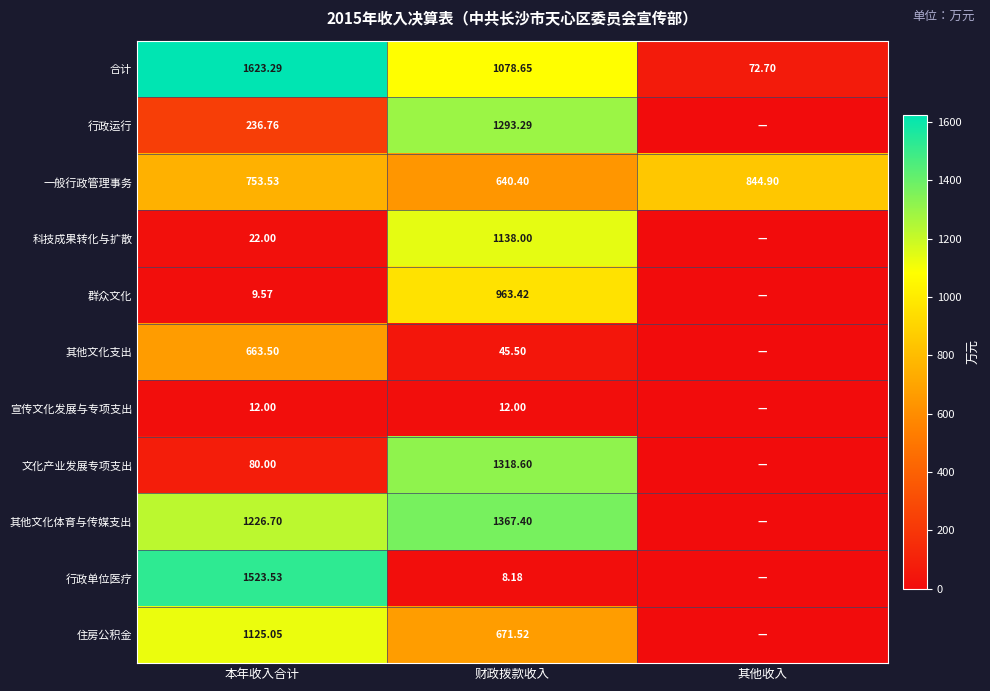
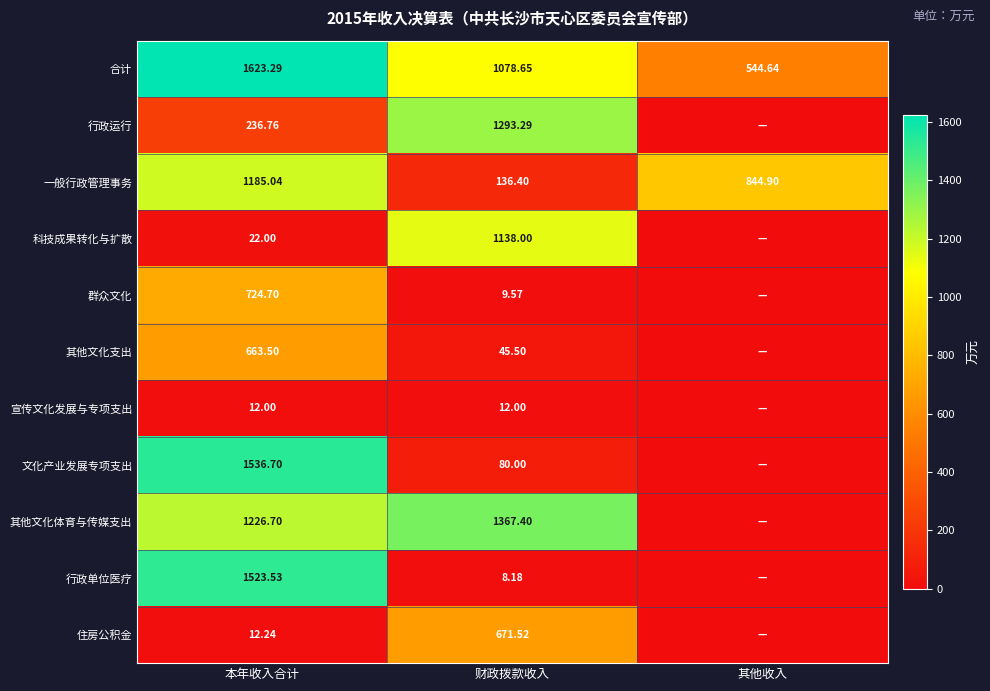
  {
    "合计": {
      "本年收入合计": 1623.29,
      "财政拨款收入": 1078.65,
-     "其他收入": 72.70
+     "其他收入": 544.64
    },
    "行政运行": {
      "本年收入合计": 236.76,
      "财政拨款收入": 1293.29
    },
    "一般行政管理事务": {
-     "本年收入合计": 753.53,
-     "财政拨款收入": 640.40,
+     "本年收入合计": 1185.04,
+     "财政拨款收入": 136.40,
      "其他收入": 844.90
    },
    "科技成果转化与扩散": {
      "本年收入合计": 22.00,
      "财政拨款收入": 1138.00
    },
    "群众文化": {
-     "本年收入合计": 9.57,
-     "财政拨款收入": 963.42
+     "本年收入合计": 724.70,
+     "财政拨款收入": 9.57
    },
    "其他文化支出": {
      "本年收入合计": 663.50,
      "财政拨款收入": 45.50
    },
    "宣传文化发展与专项支出": {
      "本年收入合计": 12.00,
      "财政拨款收入": 12.00
    },
    "文化产业发展专项支出": {
-     "本年收入合计": 80.00,
-     "财政拨款收入": 1318.60
+     "本年收入合计": 1536.70,
+     "财政拨款收入": 80.00
    },
    "其他文化体育与传媒支出": {
      "本年收入合计": 1226.70,
      "财政拨款收入": 1367.40
    },
    "行政单位医疗": {
      "本年收入合计": 1523.53,
      "财政拨款收入": 8.18
    },
    "住房公积金": {
-     "本年收入合计": 1125.05,
+     "本年收入合计": 12.24,
      "财政拨款收入": 671.52
    }
  }
